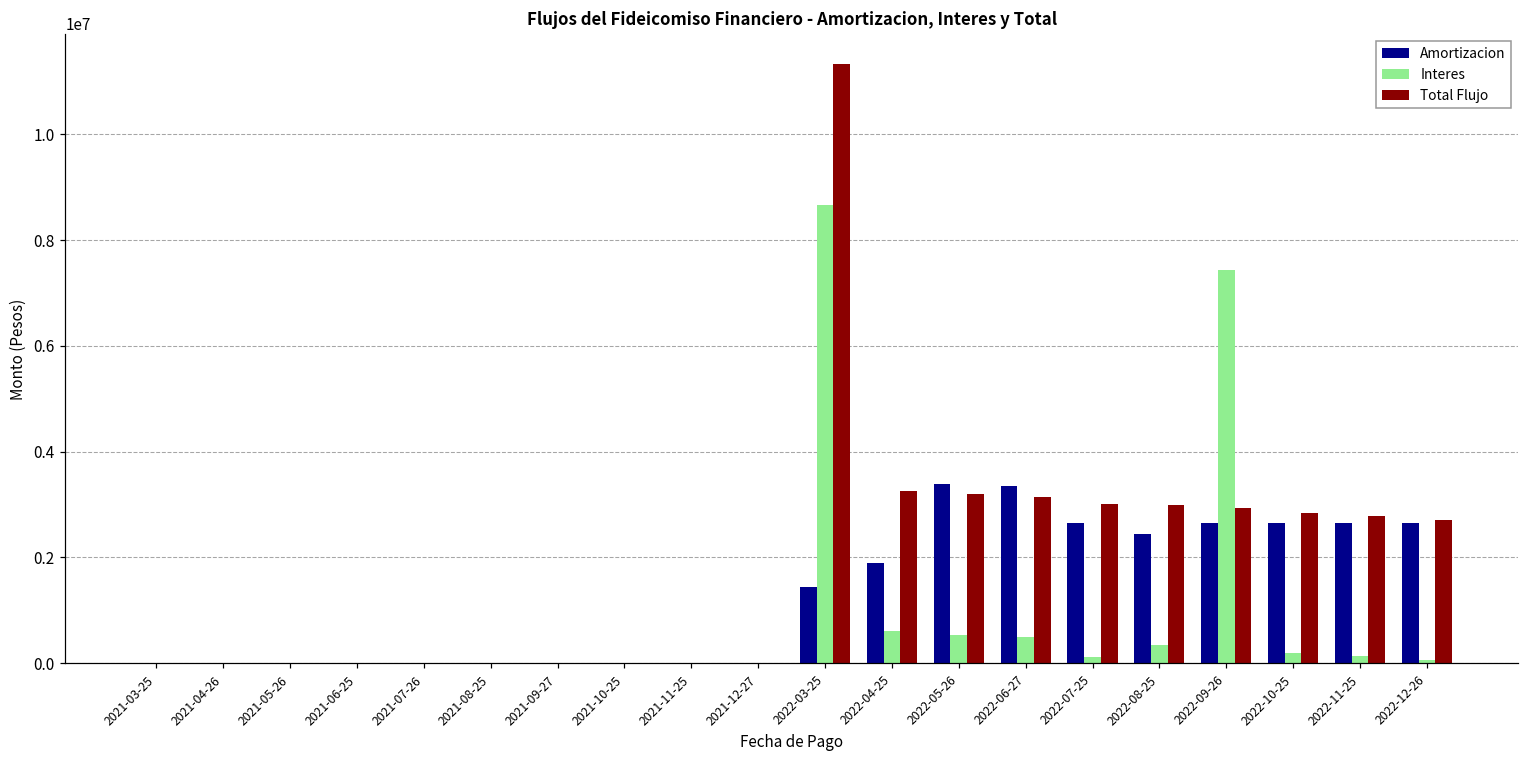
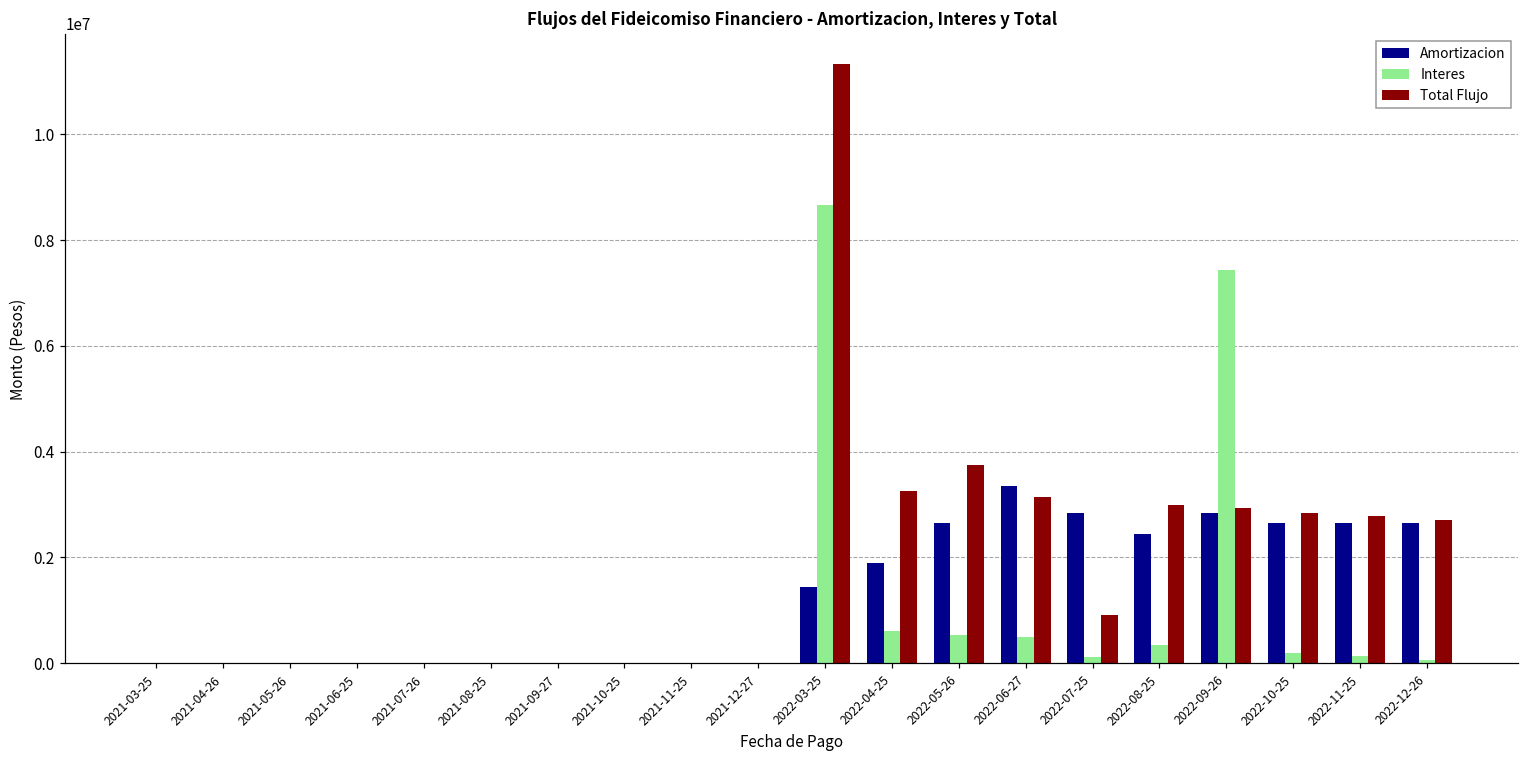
  {
    "Amortizacion": {
      "2021-03-25": 0,
      "2021-04-26": 0,
      "2021-05-26": 0,
      "2021-06-25": 0,
      "2021-07-26": 0,
      "2021-08-25": 0,
      "2021-09-27": 0,
      "2021-10-25": 0,
      "2021-11-25": 0,
      "2021-12-27": 0,
      "2022-03-25": 1400000,
      "2022-04-25": 1900000,
-     "2022-05-26": 3400000,
+     "2022-05-26": 2700000,
      "2022-06-27": 3300000,
-     "2022-07-25": 2700000,
+     "2022-07-25": 2800000,
      "2022-08-25": 2500000,
-     "2022-09-26": 2700000,
+     "2022-09-26": 2800000,
      "2022-10-25": 2700000,
      "2022-11-25": 2700000,
      "2022-12-26": 2700000
    },
    "Interes": {
      "2021-03-25": 0,
      "2021-04-26": 0,
      "2021-05-26": 0,
      "2021-06-25": 0,
      "2021-07-26": 0,
      "2021-08-25": 0,
      "2021-09-27": 0,
      "2021-10-25": 0,
      "2021-11-25": 0,
      "2021-12-27": 0,
      "2022-03-25": 8700000,
      "2022-04-25": 600000,
      "2022-05-26": 500000,
      "2022-06-27": 500000,
      "2022-07-25": 100000,
      "2022-08-25": 300000,
      "2022-09-26": 7400000,
      "2022-10-25": 200000,
      "2022-11-25": 100000,
      "2022-12-26": 100000
    },
    "Total Flujo": {
      "2021-03-25": 0,
      "2021-04-26": 0,
      "2021-05-26": 0,
      "2021-06-25": 0,
      "2021-07-26": 0,
      "2021-08-25": 0,
      "2021-09-27": 0,
      "2021-10-25": 0,
      "2021-11-25": 0,
      "2021-12-27": 0,
      "2022-03-25": 11300000,
      "2022-04-25": 3300000,
-     "2022-05-26": 3200000,
+     "2022-05-26": 3700000,
      "2022-06-27": 3100000,
-     "2022-07-25": 3000000,
+     "2022-07-25": 900000,
      "2022-08-25": 3000000,
      "2022-09-26": 2900000,
      "2022-10-25": 2800000,
      "2022-11-25": 2800000,
      "2022-12-26": 2700000
    }
  }
